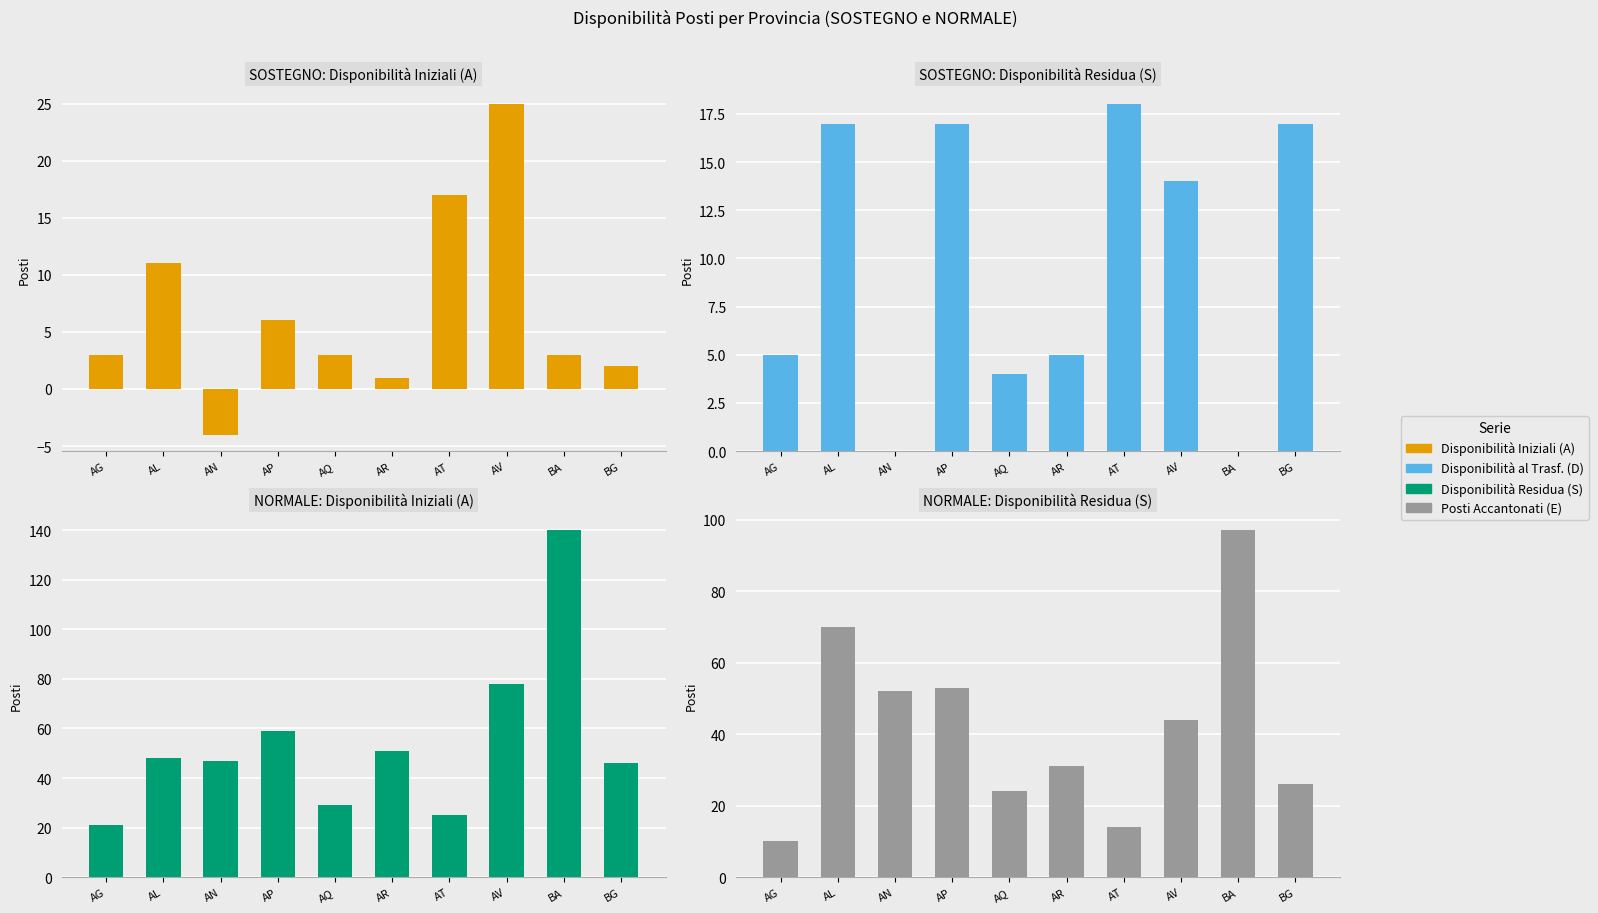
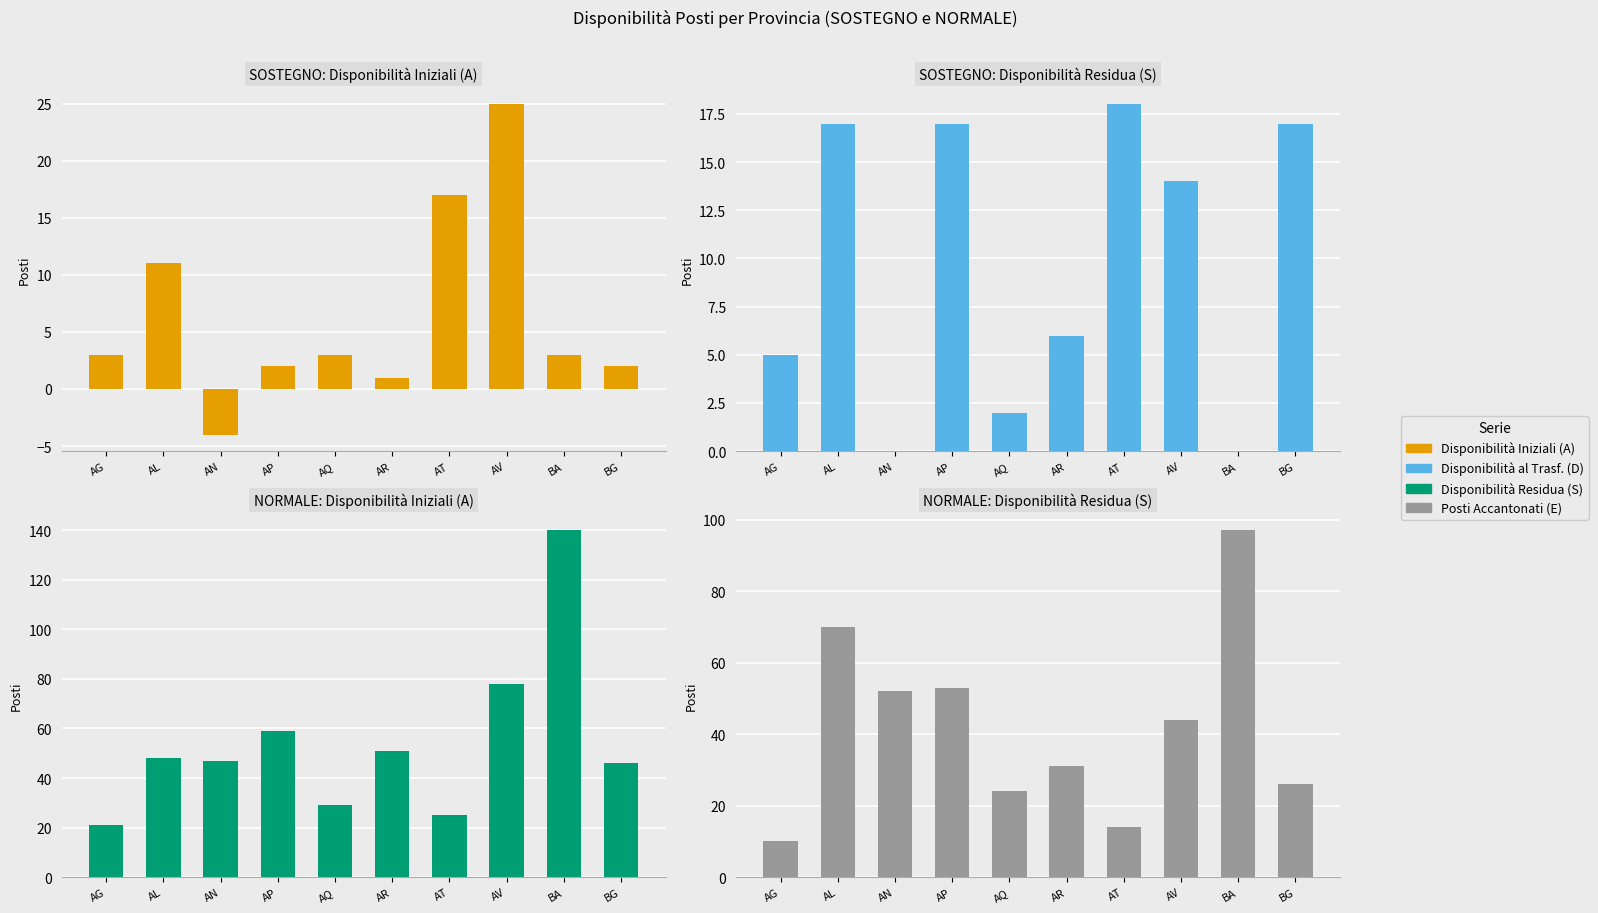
  {
    "SOSTEGNO: Disponibilità Iniziali (A)": {
      "AG": 3,
      "AL": 11,
      "AN": -4,
-     "AP": 6,
+     "AP": 2,
      "AQ": 3,
      "AR": 1,
      "AT": 17,
      "AV": 25,
      "BA": 3,
      "BG": 2
    },
    "SOSTEGNO: Disponibilità Residua (S)": {
      "AG": 5,
      "AL": 17,
      "AN": 0,
      "AP": 17,
-     "AQ": 4,
-     "AR": 5,
+     "AQ": 2,
+     "AR": 6,
      "AT": 18,
      "AV": 14,
      "BA": 0,
      "BG": 17
    },
    "NORMALE: Disponibilità Iniziali (A)": {
      "AG": 21,
      "AL": 48,
      "AN": 47,
      "AP": 59,
      "AQ": 29,
      "AR": 51,
      "AT": 25,
      "AV": 78,
      "BA": 140,
      "BG": 46
    },
    "NORMALE: Disponibilità Residua (S)": {
      "AG": 10,
      "AL": 70,
      "AN": 52,
      "AP": 53,
      "AQ": 24,
      "AR": 31,
      "AT": 14,
      "AV": 44,
      "BA": 97,
      "BG": 26
    }
  }
